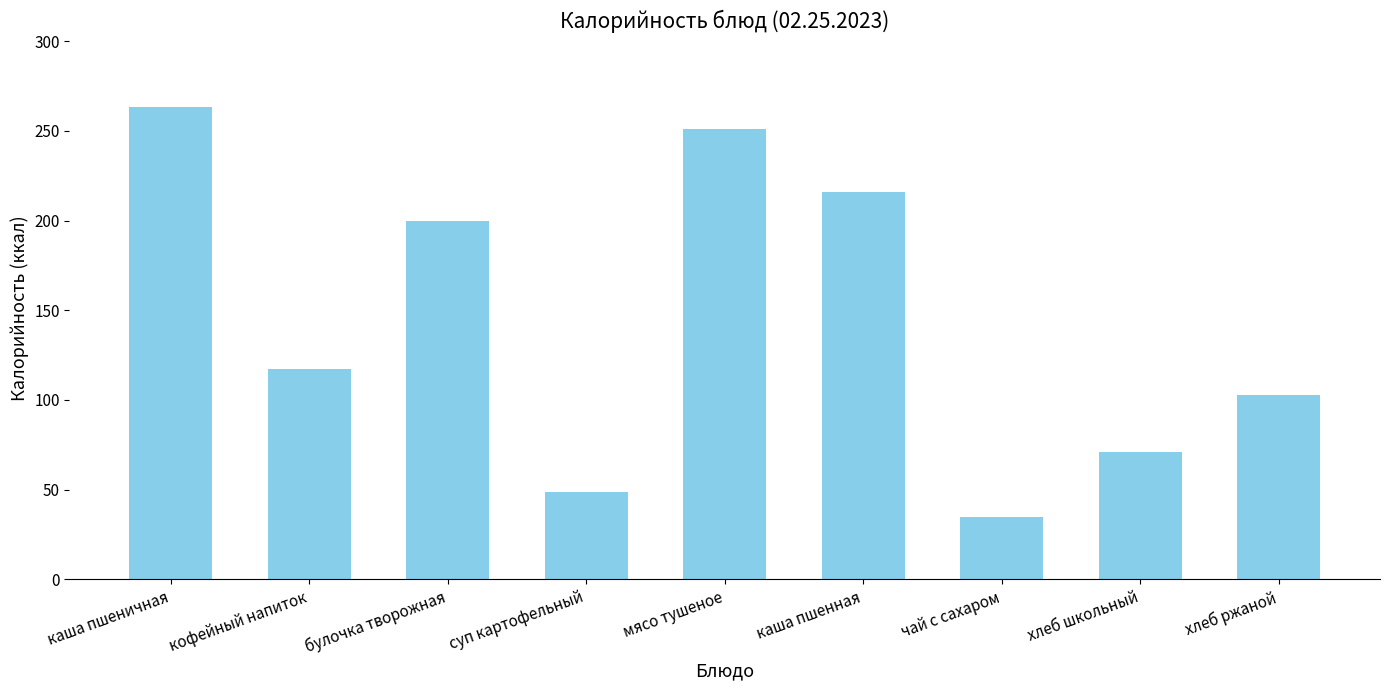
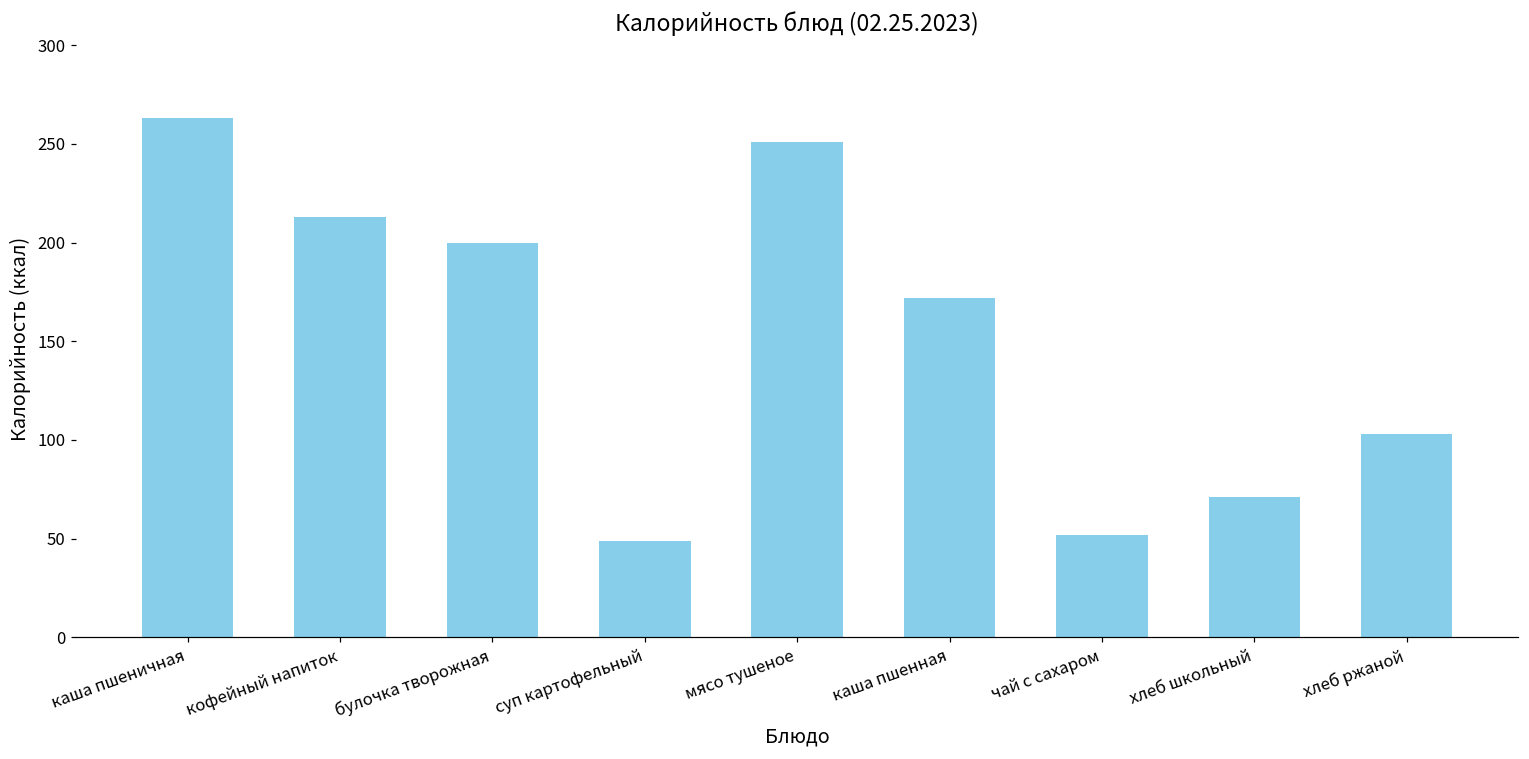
  {
    "каша пшеничная": 263,
-   "кофейный напиток": 117,
+   "кофейный напиток": 213,
    "булочка творожная": 200,
    "суп картофельный": 49,
    "мясо тушеное": 251,
-   "каша пшенная": 216,
-   "чай с сахаром": 35,
+   "каша пшенная": 172,
+   "чай с сахаром": 52,
    "хлеб школьный": 71,
    "хлеб ржаной": 103
  }
